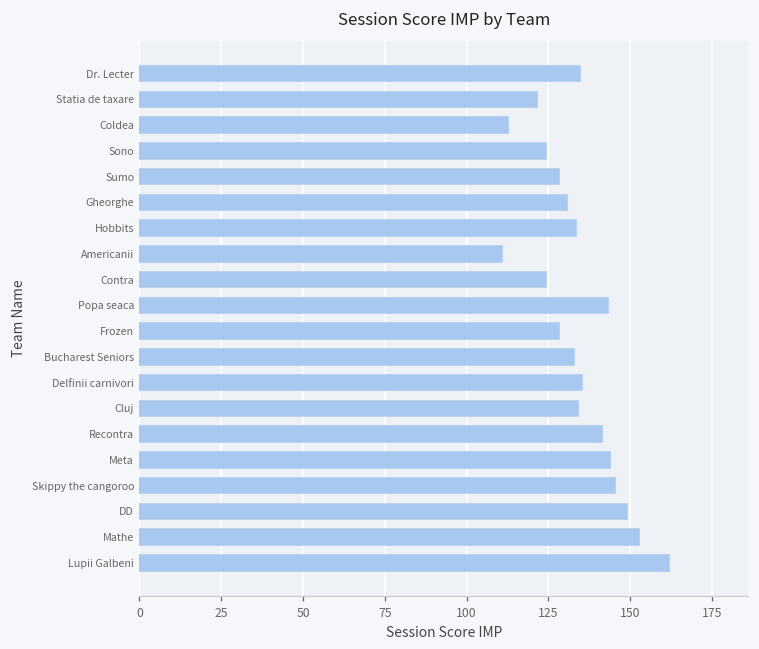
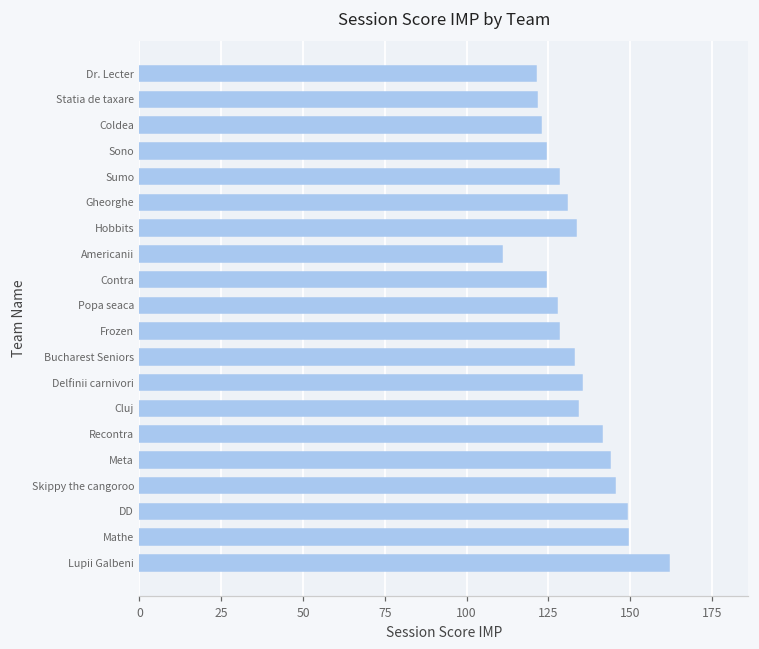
  {
-   "Dr. Lecter": 135,
+   "Dr. Lecter": 121,
    "Statia de taxare": 122,
-   "Coldea": 113,
+   "Coldea": 123,
    "Sono": 124,
    "Sumo": 128,
    "Gheorghe": 131,
    "Hobbits": 133,
    "Americanii": 111,
    "Contra": 124,
-   "Popa seaca": 143,
+   "Popa seaca": 128,
    "Frozen": 128,
    "Bucharest Seniors": 133,
    "Delfinii carnivori": 135,
    "Cluj": 134,
    "Recontra": 142,
    "Meta": 144,
    "Skippy the cangoroo": 145,
    "DD": 149,
-   "Mathe": 153,
+   "Mathe": 150,
    "Lupii Galbeni": 162
  }
